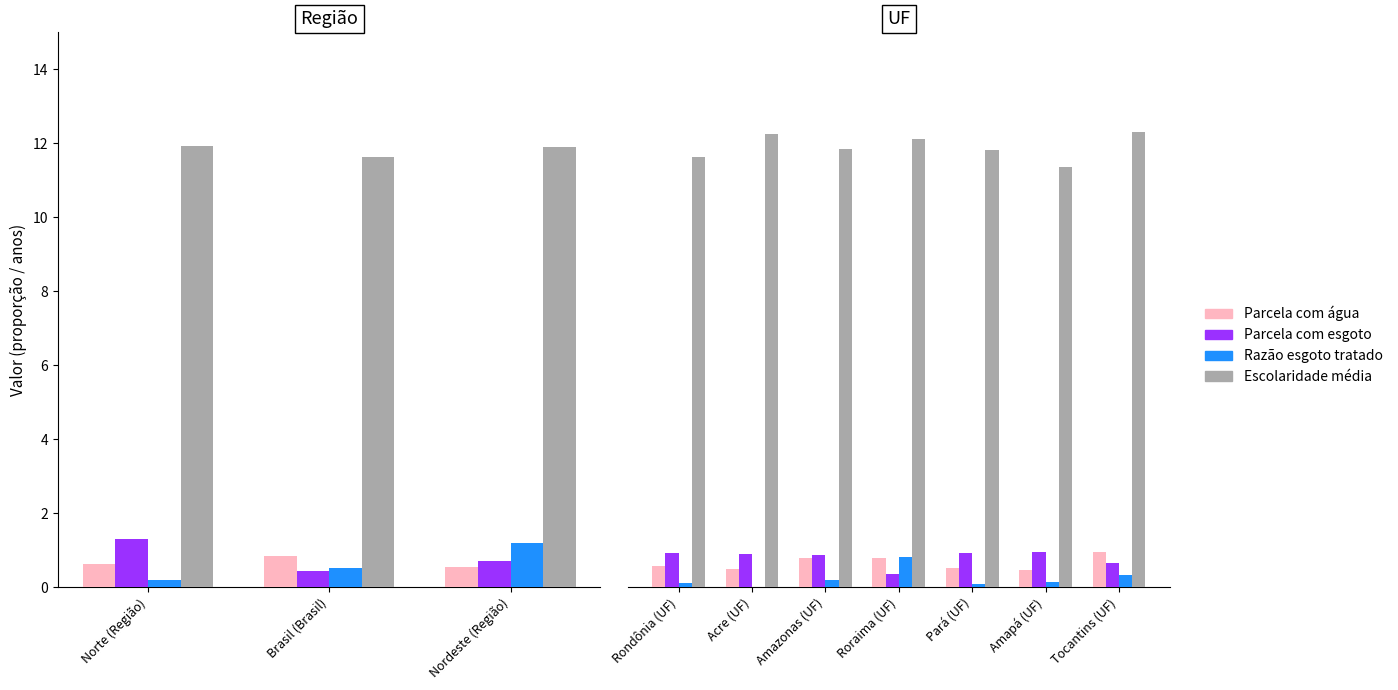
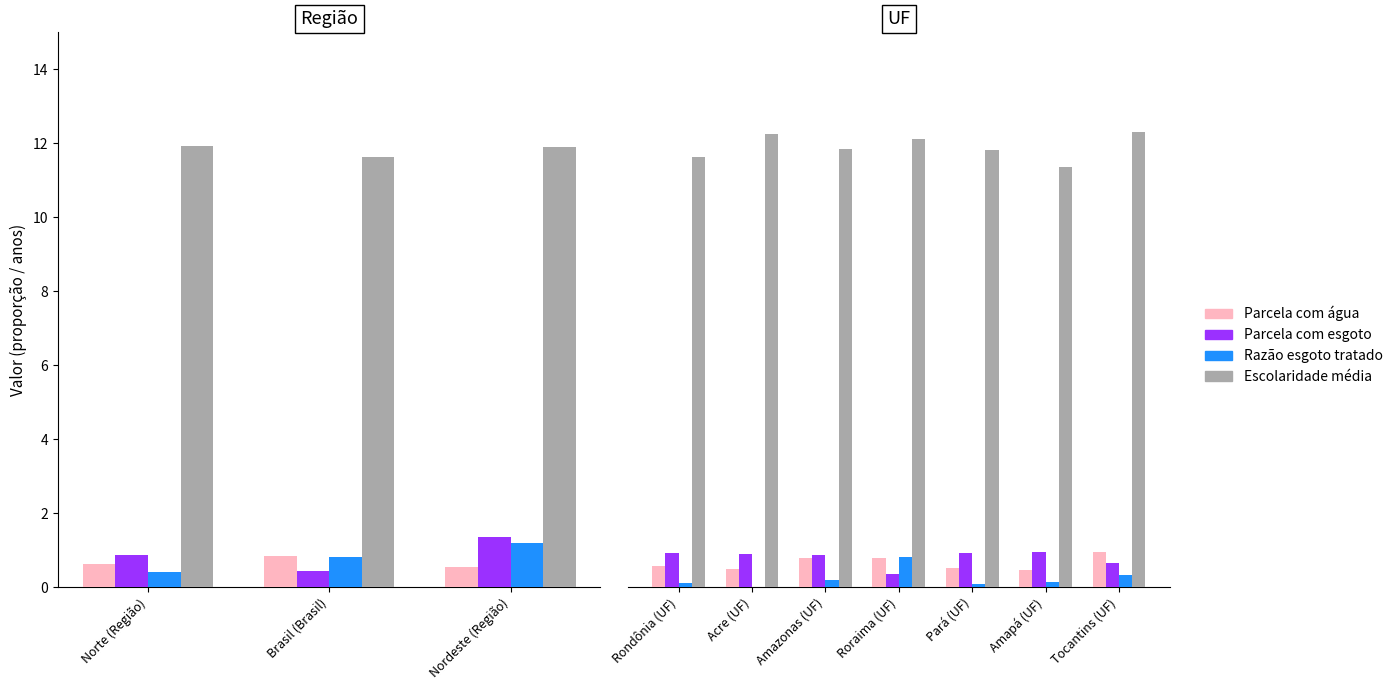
  {
    "Região": {
      "Parcela com água": {
        "Norte (Região)": 0.6,
        "Brasil (Brasil)": 0.8,
        "Nordeste (Região)": 0.5
      },
      "Parcela com esgoto": {
-       "Norte (Região)": 1.3,
+       "Norte (Região)": 0.9,
        "Brasil (Brasil)": 0.4,
-       "Nordeste (Região)": 0.7
+       "Nordeste (Região)": 1.3
      },
      "Razão esgoto tratado": {
-       "Norte (Região)": 0.2,
-       "Brasil (Brasil)": 0.5,
+       "Norte (Região)": 0.4,
+       "Brasil (Brasil)": 0.8,
        "Nordeste (Região)": 1.2
      },
      "Escolaridade média": {
        "Norte (Região)": 11.9,
        "Brasil (Brasil)": 11.6,
        "Nordeste (Região)": 11.9
      }
    }
  }
